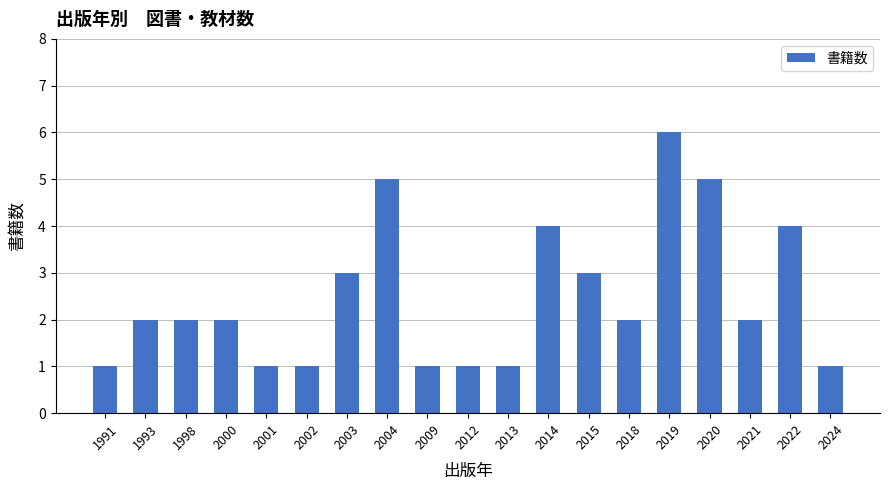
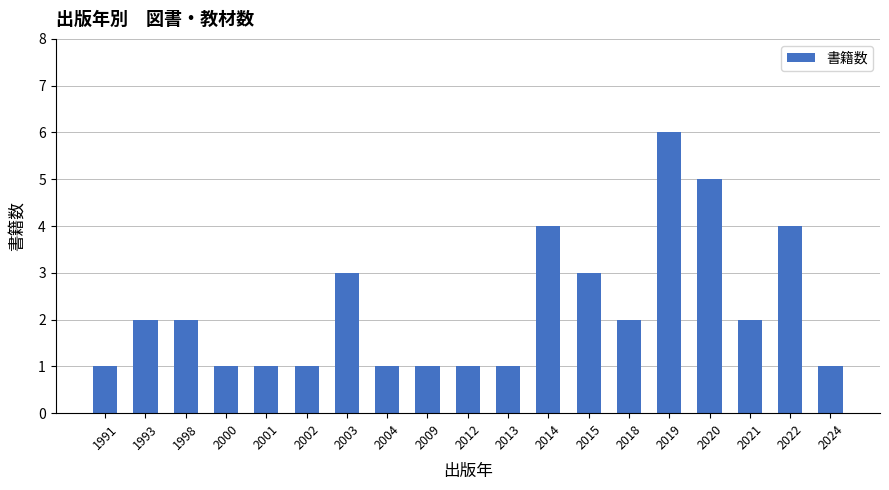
  {
    "1991": 1,
    "1993": 2,
    "1998": 2,
-   "2000": 2,
+   "2000": 1,
    "2001": 1,
    "2002": 1,
    "2003": 3,
-   "2004": 5,
+   "2004": 1,
    "2009": 1,
    "2012": 1,
    "2013": 1,
    "2014": 4,
    "2015": 3,
    "2018": 2,
    "2019": 6,
    "2020": 5,
    "2021": 2,
    "2022": 4,
    "2024": 1
  }
